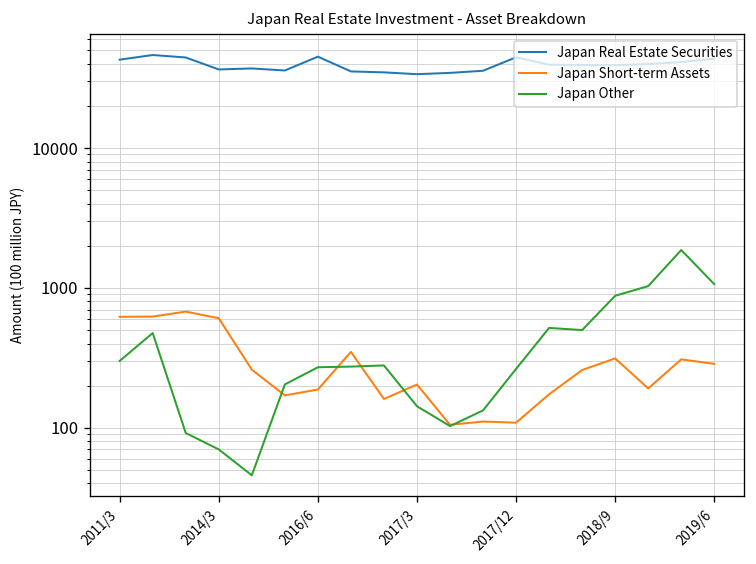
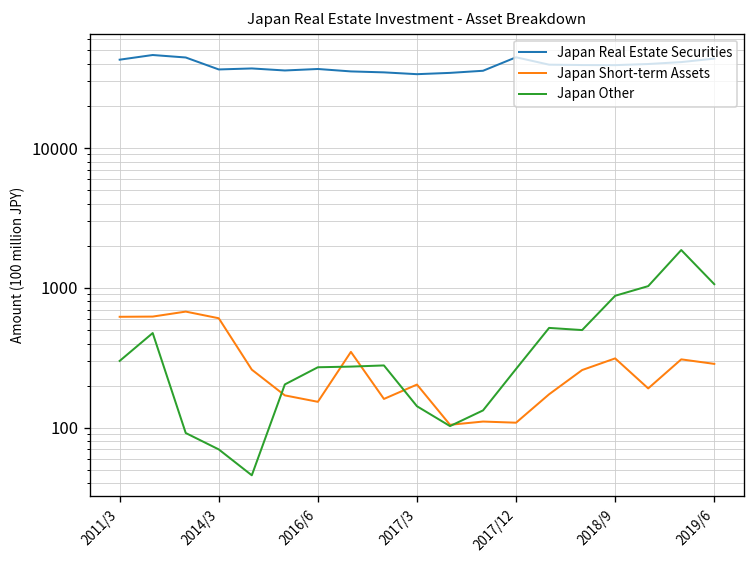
  {
    "Japan Real Estate Securities": {
      "2011/3": 43000,
      "2014/3": 36000,
-     "2016/6": 45000,
+     "2016/6": 37000,
      "2017/3": 34000
    },
    "Japan Short-term Assets": {
      "2011/3": 600,
      "2014/3": 600,
-     "2016/6": 190,
+     "2016/6": 150,
      "2017/3": 200,
      "2017/12": 110,
      "2018/9": 310,
      "2019/6": 290
    },
    "Japan Other": {
      "2011/3": 300,
      "2014/3": 70,
      "2016/6": 270,
      "2017/3": 140,
      "2017/12": 260,
      "2018/9": 900,
      "2019/6": 1100
    }
  }
